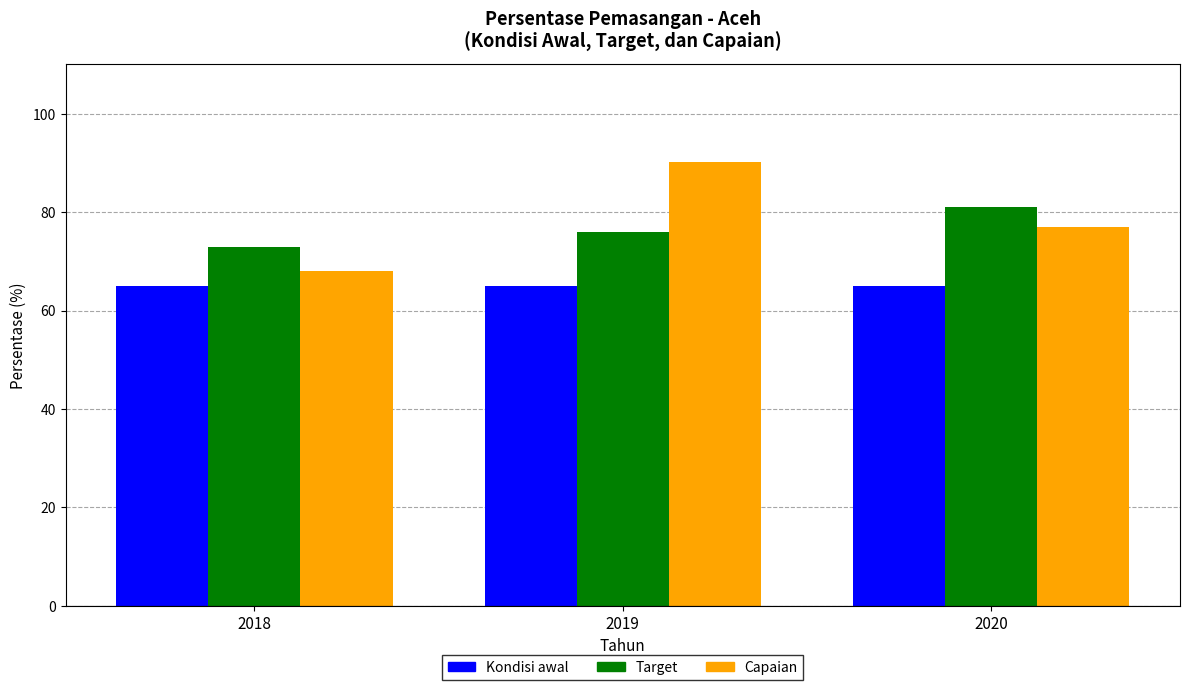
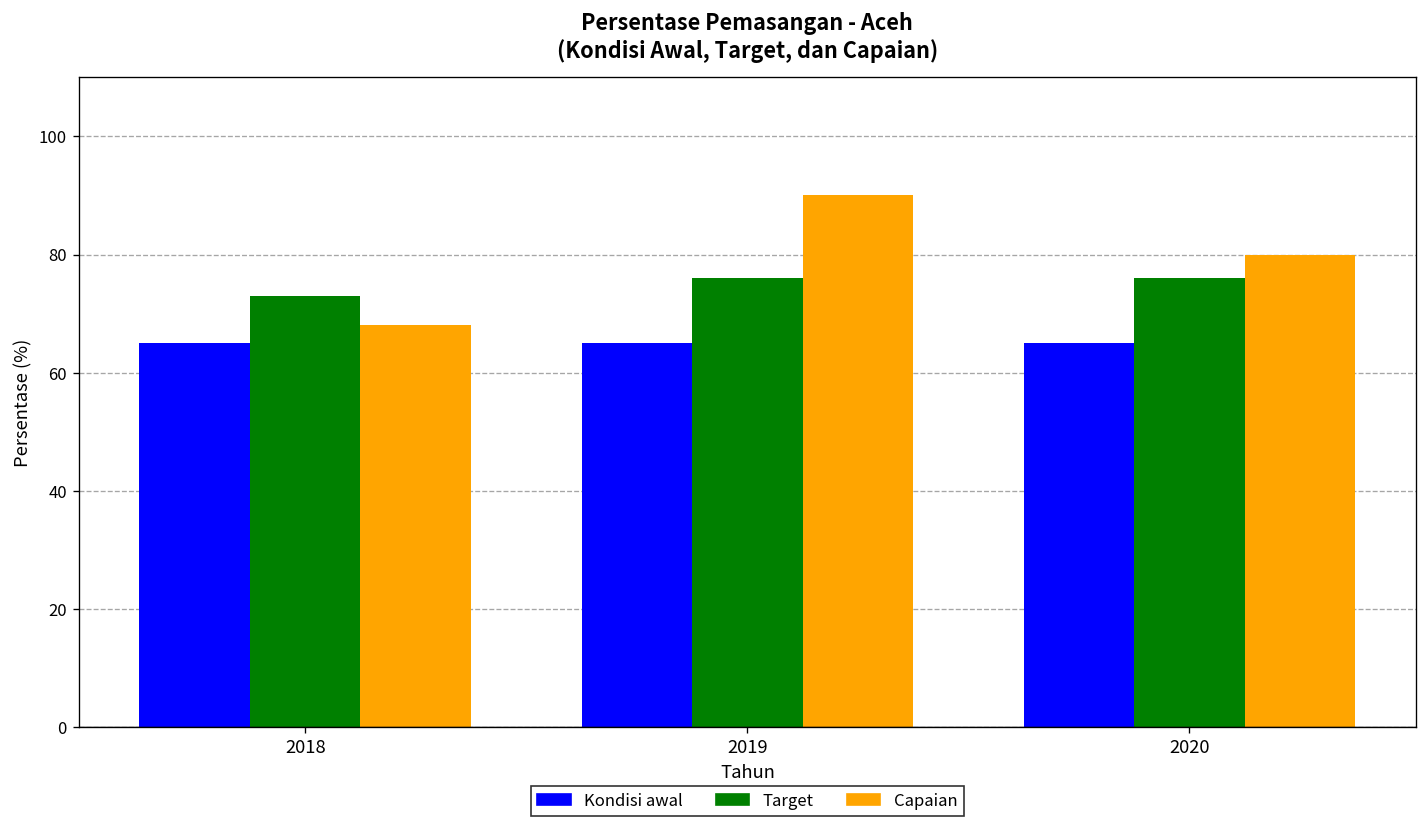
  {
    "Kondisi awal": {
      "2018": 65,
      "2019": 65,
      "2020": 65
    },
    "Target": {
      "2018": 73,
      "2019": 76,
-     "2020": 81
+     "2020": 76
    },
    "Capaian": {
      "2018": 68,
      "2019": 90,
-     "2020": 77
+     "2020": 80
    }
  }
